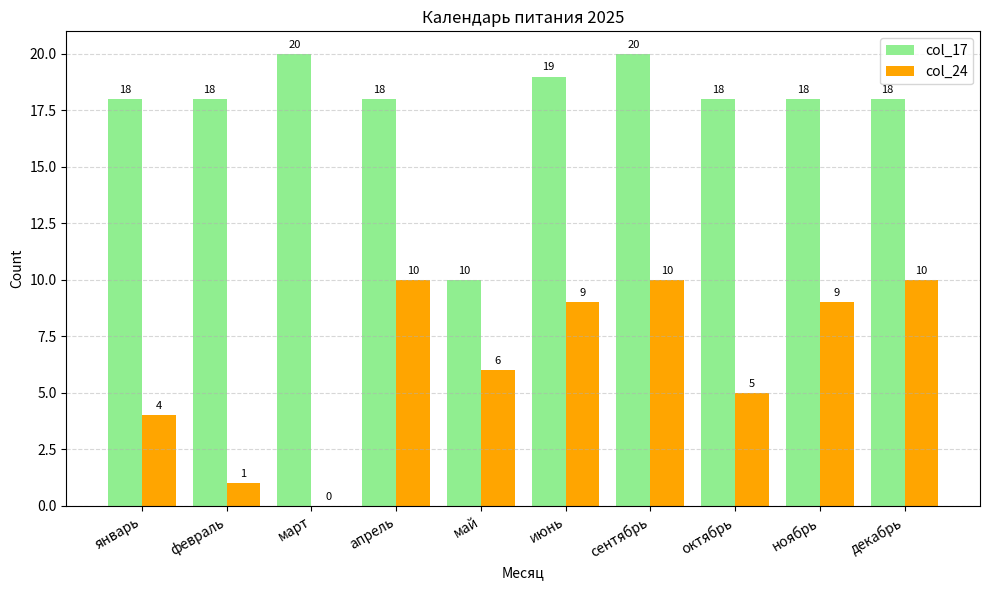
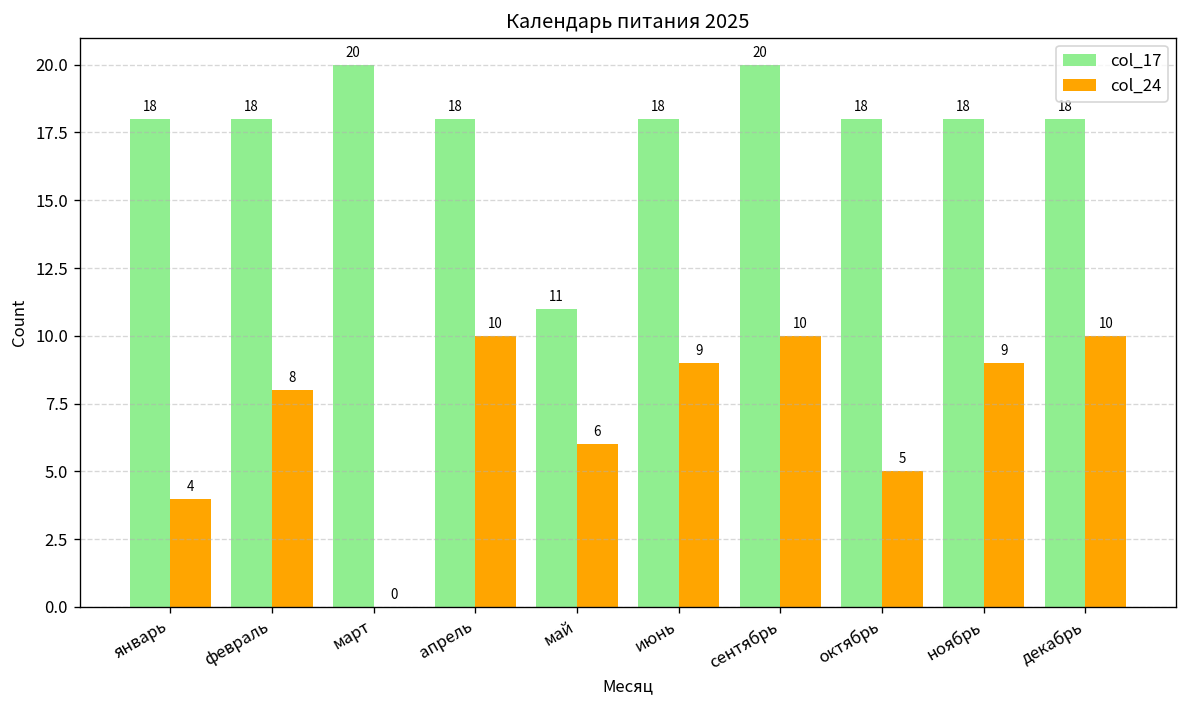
  {
    "col_17": {
      "январь": 18,
      "февраль": 18,
      "март": 20,
      "апрель": 18,
-     "май": 10,
-     "июнь": 19,
+     "май": 11,
+     "июнь": 18,
      "сентябрь": 20,
      "октябрь": 18,
      "ноябрь": 18,
      "декабрь": 18
    },
    "col_24": {
      "январь": 4,
-     "февраль": 1,
+     "февраль": 8,
      "март": 0,
      "апрель": 10,
      "май": 6,
      "июнь": 9,
      "сентябрь": 10,
      "октябрь": 5,
      "ноябрь": 9,
      "декабрь": 10
    }
  }
